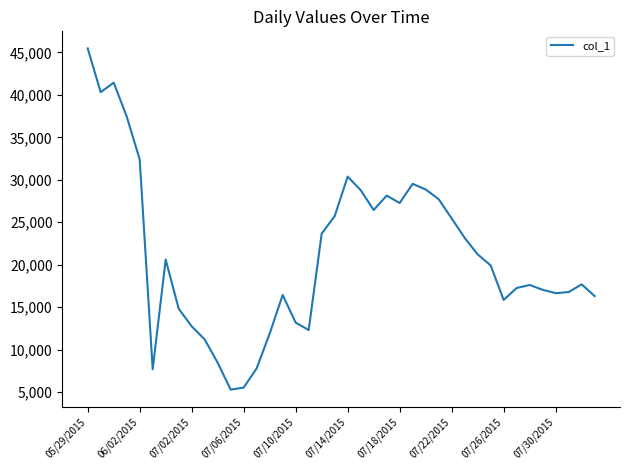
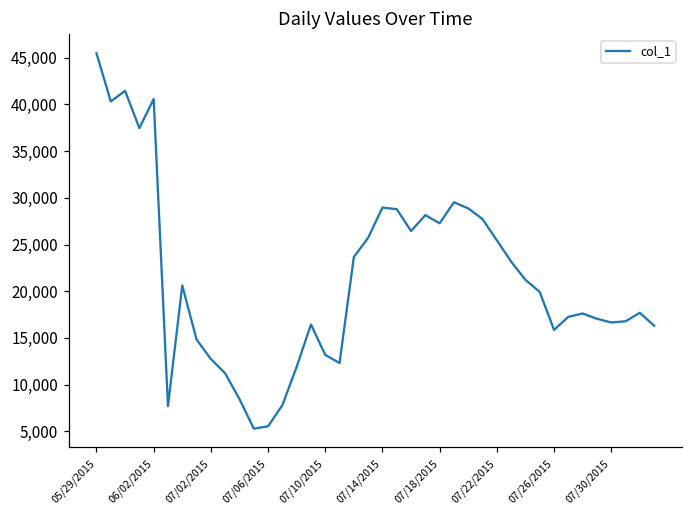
  {
    "05/29/2015": "45,000",
-   "06/02/2015": "32,000",
+   "06/02/2015": "41,000",
    "07/02/2015": "13,000",
    "07/06/2015": "6,000",
    "07/10/2015": "13,000",
-   "07/14/2015": "30,000",
+   "07/14/2015": "29,000",
    "07/18/2015": "27,000",
    "07/22/2015": "25,000",
    "07/26/2015": "16,000",
    "07/30/2015": "17,000"
  }
